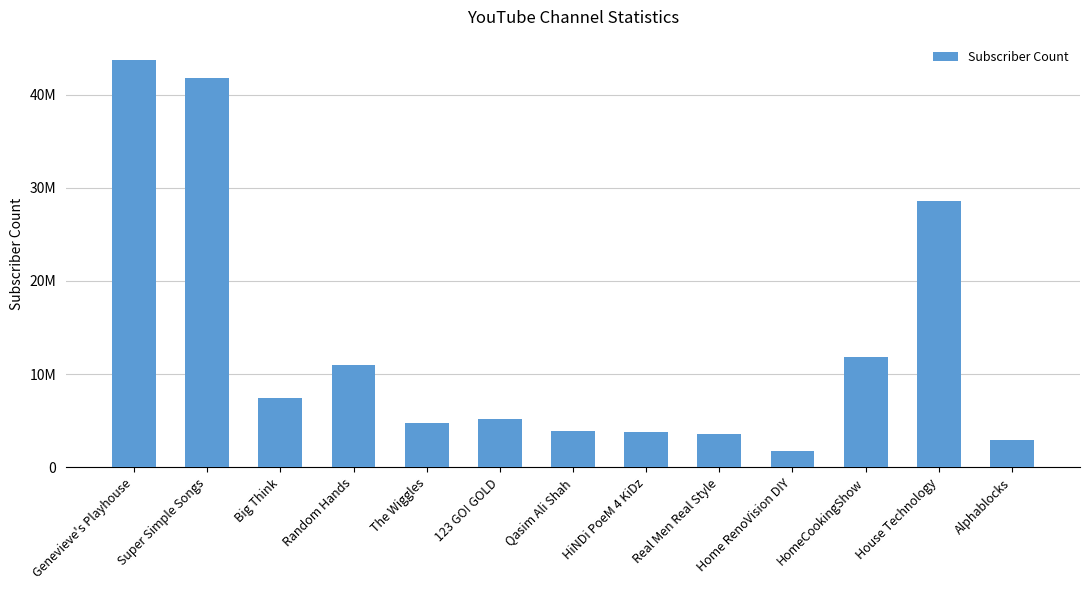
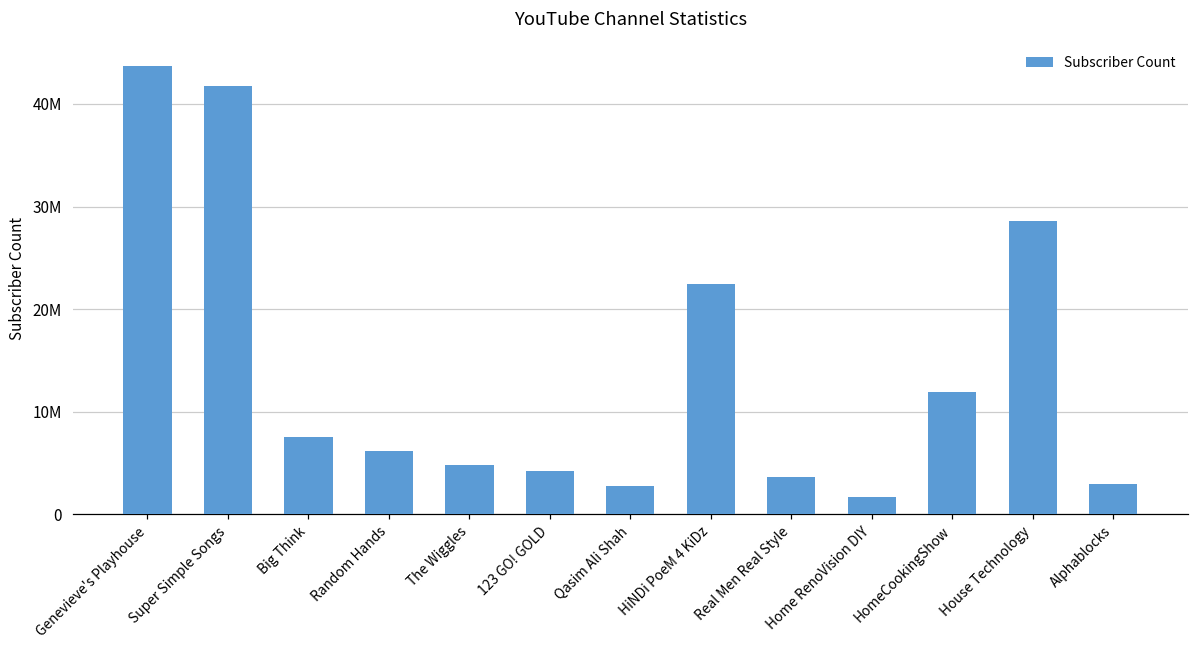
  {
    "Genevieve's Playhouse": 44000000,
    "Super Simple Songs": 42000000,
    "Big Think": 7000000,
-   "Random Hands": 11000000,
+   "Random Hands": 6000000,
    "The Wiggles": 5000000,
-   "123 GO! GOLD": 5000000,
-   "Qasim Ali Shah": 4000000,
-   "HiNDi PoeM 4 KiDz": 4000000,
+   "123 GO! GOLD": 4000000,
+   "Qasim Ali Shah": 3000000,
+   "HiNDi PoeM 4 KiDz": 22000000,
    "Real Men Real Style": 4000000,
    "Home RenoVision DIY": 2000000,
    "HomeCookingShow": 12000000,
    "House Technology": 29000000,
    "Alphablocks": 3000000
  }
